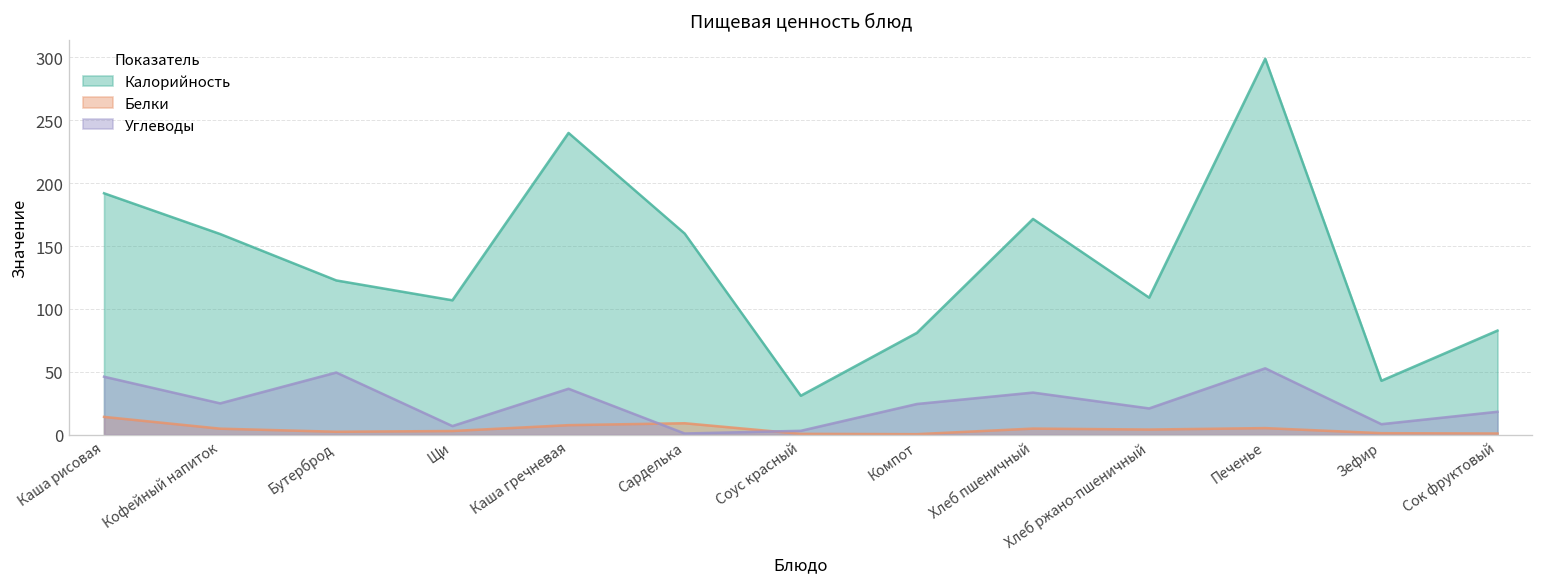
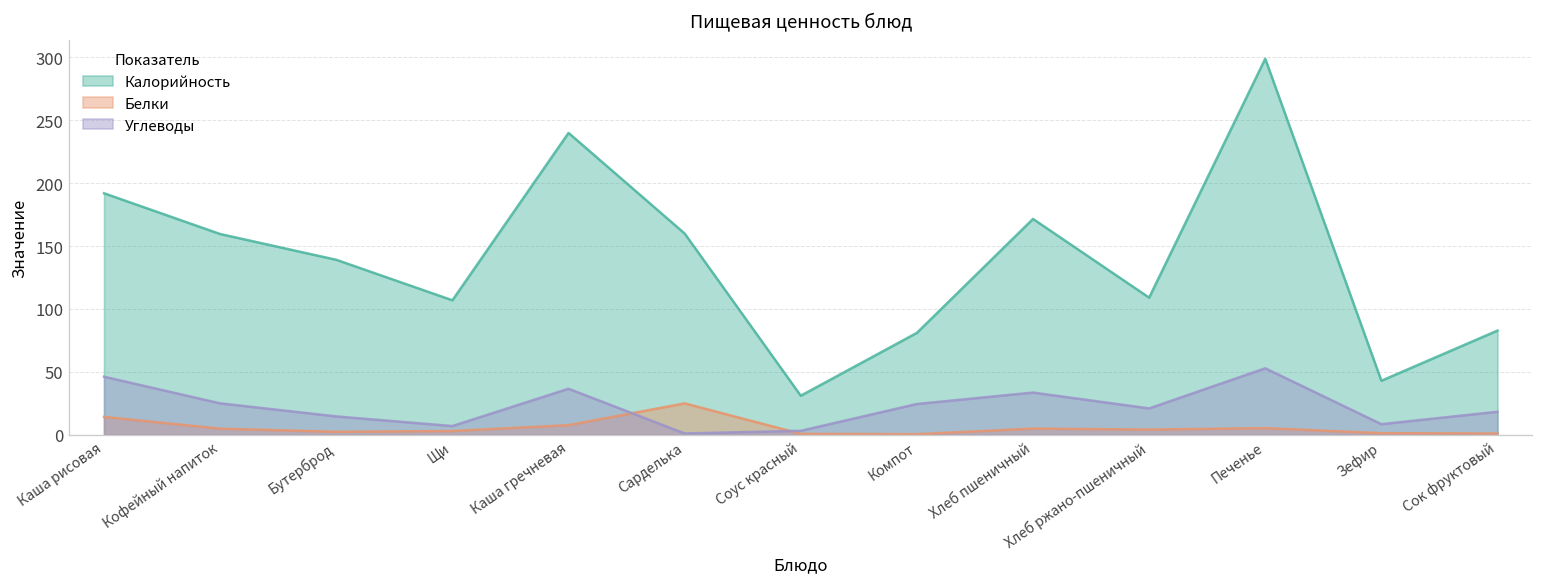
  {
    "Калорийность": {
      "Каша рисовая": 192,
      "Кофейный напиток": 160,
-     "Бутерброд": 123,
+     "Бутерброд": 139,
      "Щи": 107,
      "Каша гречневая": 240,
      "Сарделька": 160,
      "Соус красный": 31,
      "Компот": 81,
      "Хлеб пшеничный": 172,
      "Хлеб ржано-пшеничный": 109,
      "Печенье": 299,
      "Зефир": 43,
      "Сок фруктовый": 83
    },
    "Белки": {
      "Каша рисовая": 14,
      "Кофейный напиток": 5,
      "Бутерброд": 2,
      "Щи": 3,
      "Каша гречневая": 8,
-     "Сарделька": 9,
+     "Сарделька": 25,
      "Соус красный": 1,
      "Компот": 0,
      "Хлеб пшеничный": 5,
      "Хлеб ржано-пшеничный": 4,
      "Печенье": 5,
      "Зефир": 1,
      "Сок фруктовый": 1
    },
    "Углеводы": {
      "Каша рисовая": 46,
      "Кофейный напиток": 25,
-     "Бутерброд": 49,
+     "Бутерброд": 15,
      "Щи": 7,
      "Каша гречневая": 37,
      "Сарделька": 1,
      "Соус красный": 3,
      "Компот": 24,
      "Хлеб пшеничный": 34,
      "Хлеб ржано-пшеничный": 21,
      "Печенье": 53,
      "Зефир": 8,
      "Сок фруктовый": 18
    }
  }
